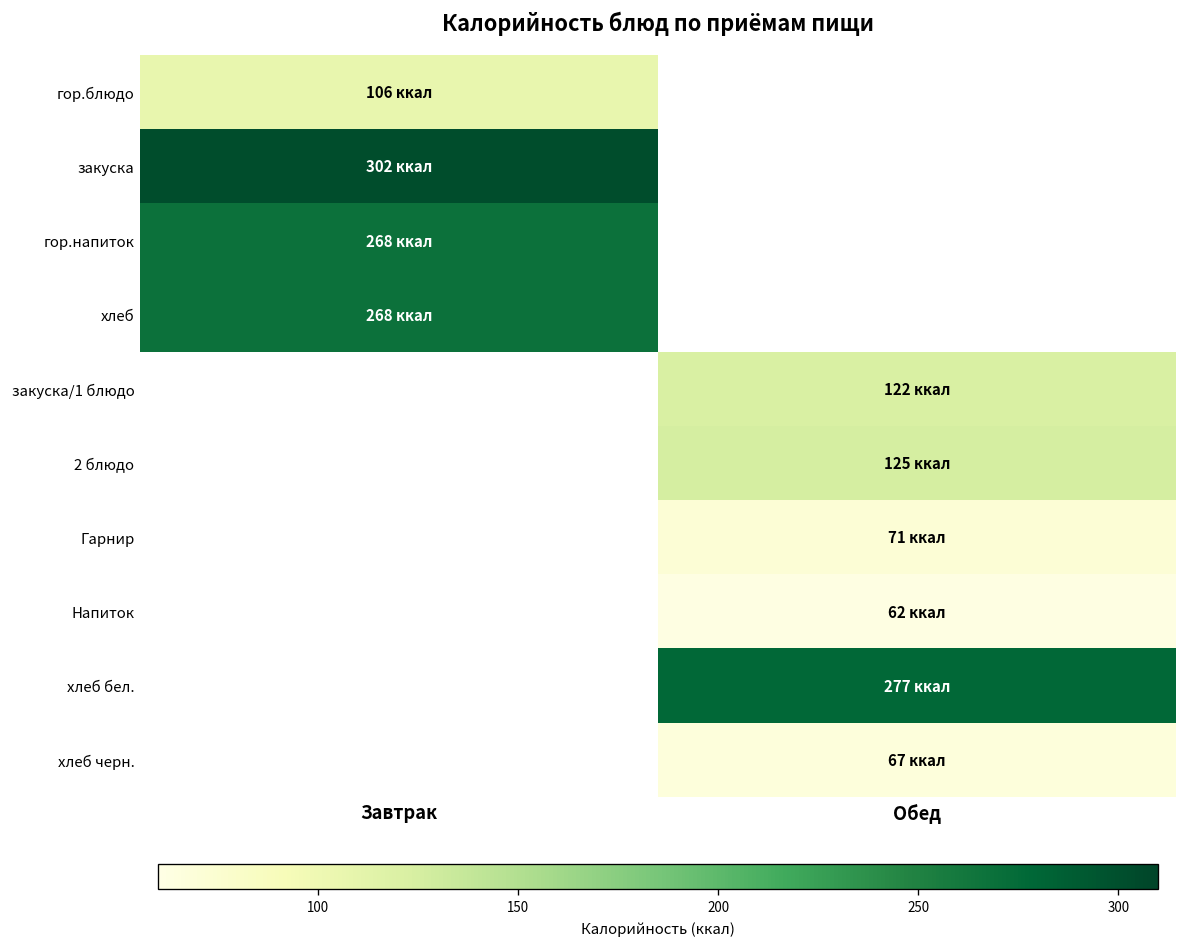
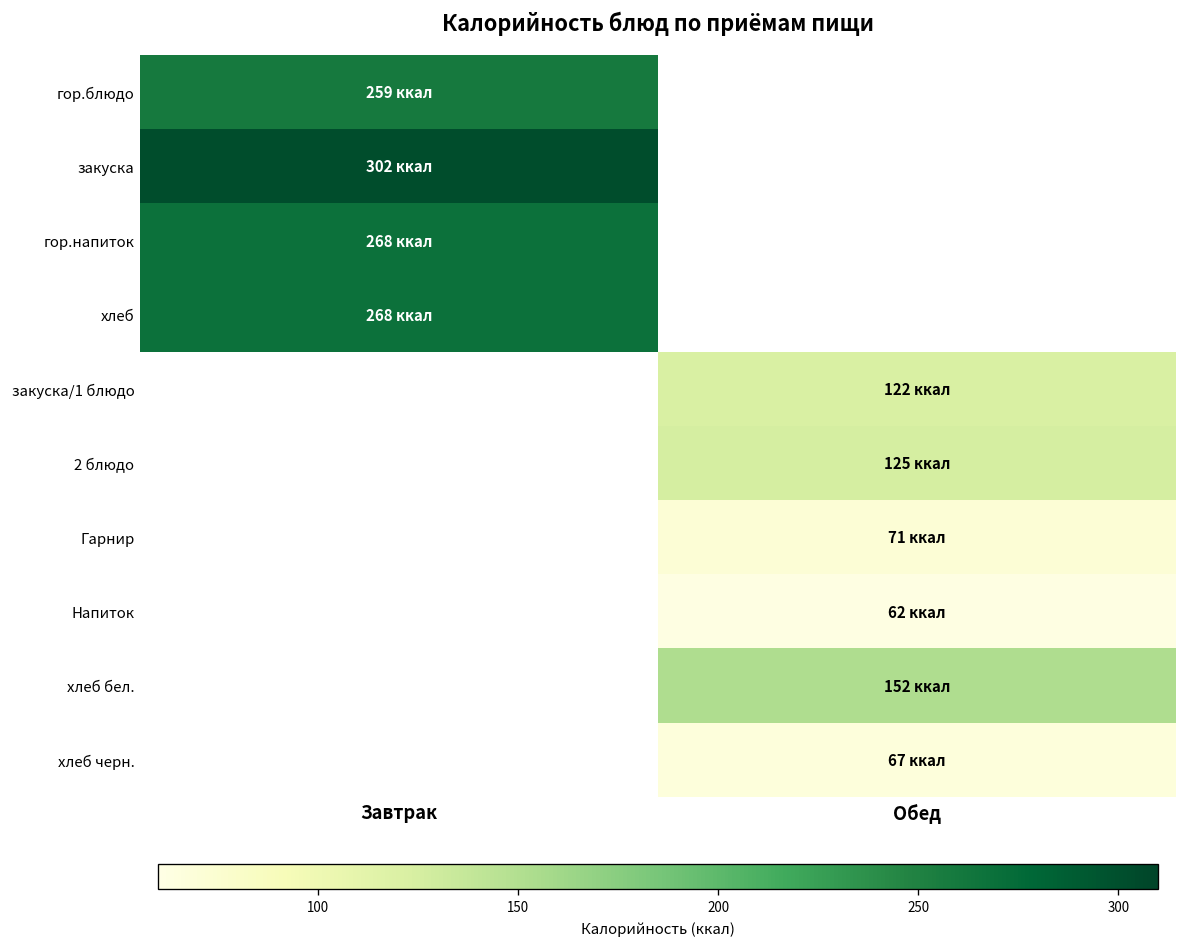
  {
    "гор.блюдо": {
-     "Завтрак": 106
+     "Завтрак": 259
    },
    "закуска": {
      "Завтрак": 302
    },
    "гор.напиток": {
      "Завтрак": 268
    },
    "хлеб": {
      "Завтрак": 268
    },
    "закуска/1 блюдо": {
      "Обед": 122
    },
    "2 блюдо": {
      "Обед": 125
    },
    "Гарнир": {
      "Обед": 71
    },
    "Напиток": {
      "Обед": 62
    },
    "хлеб бел.": {
-     "Обед": 277
+     "Обед": 152
    },
    "хлеб черн.": {
      "Обед": 67
    }
  }
